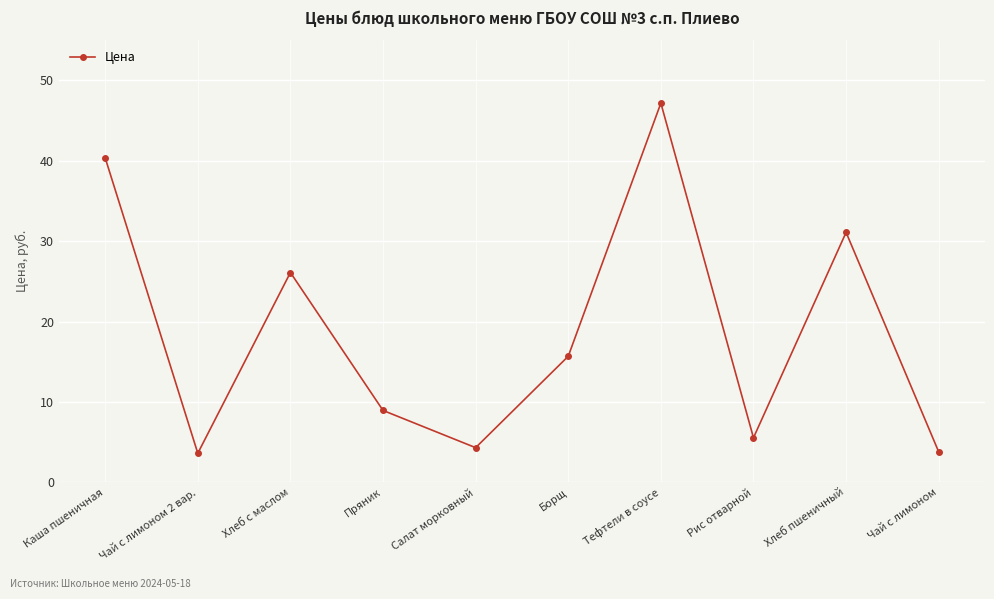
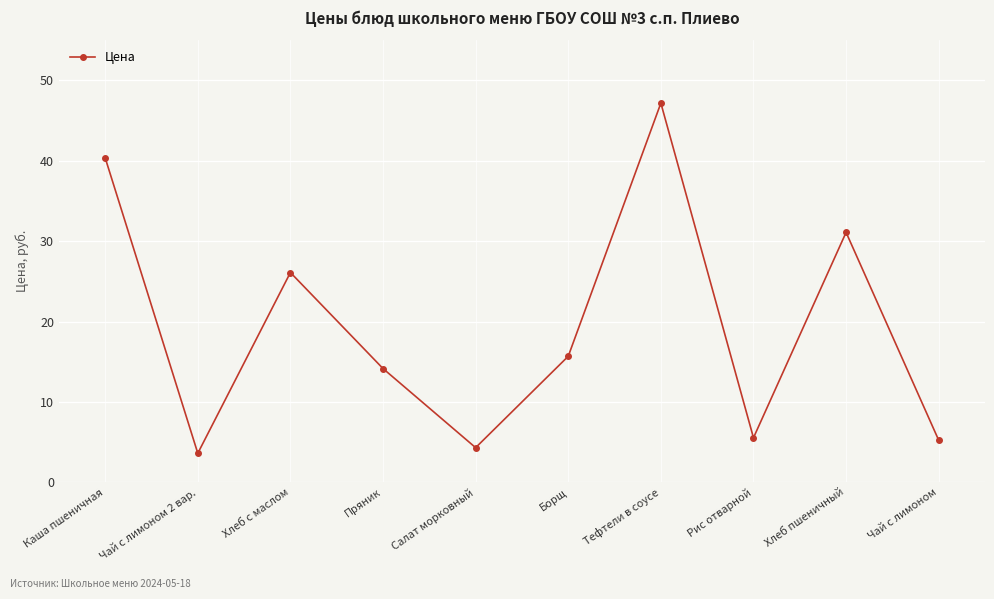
  {
    "Каша пшеничная": 40,
    "Чай с лимоном 2 вар.": 4,
    "Хлеб с маслом": 26,
-   "Пряник": 9,
+   "Пряник": 14,
    "Салат морковный": 4,
    "Борщ": 16,
    "Тефтели в соусе": 47,
    "Рис отварной": 6,
    "Хлеб пшеничный": 31,
-   "Чай с лимоном": 4
+   "Чай с лимоном": 5
  }
